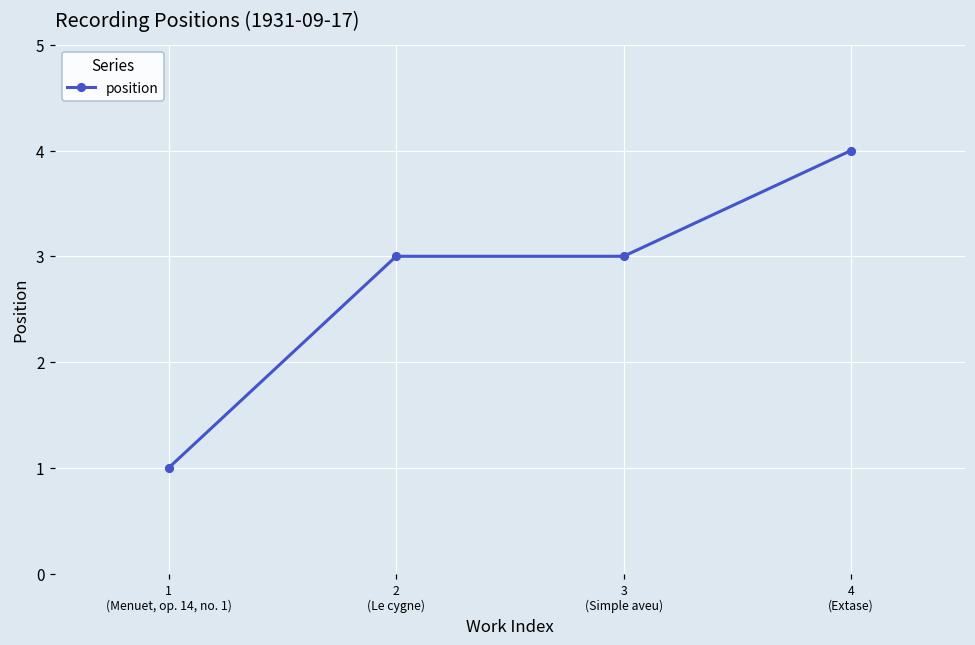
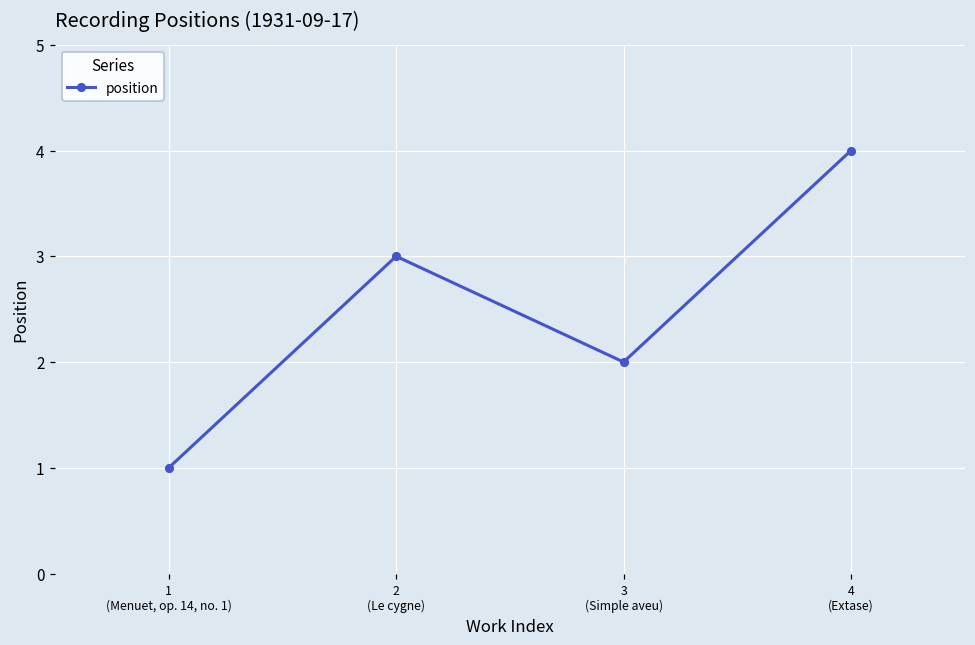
  {
    "1 (Menuet, op. 14, no. 1)": 1,
    "2 (Le cygne)": 3,
-   "3 (Simple aveu)": 3,
+   "3 (Simple aveu)": 2,
    "4 (Extase)": 4
  }
